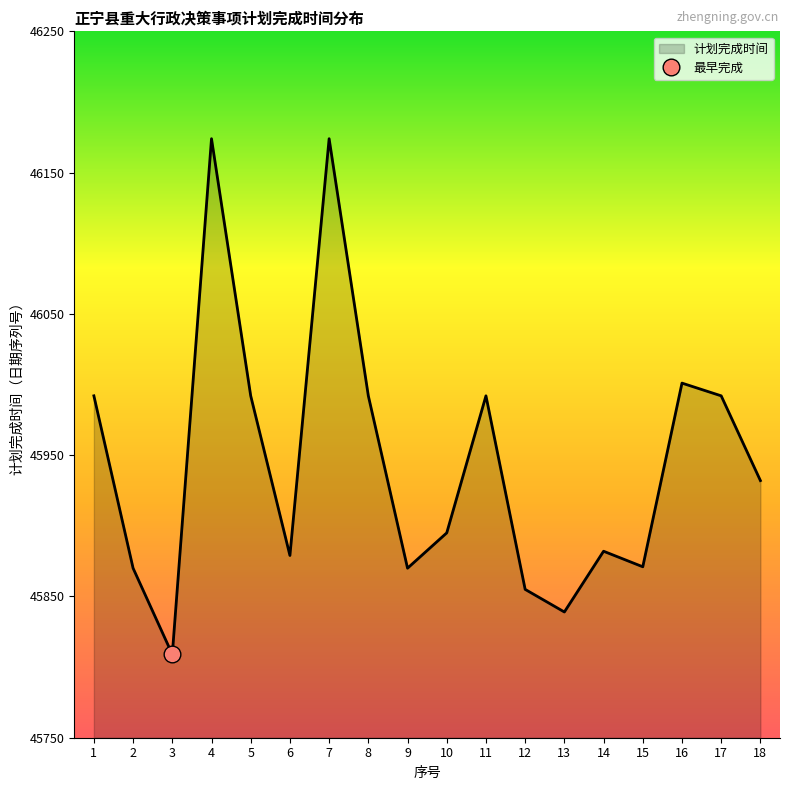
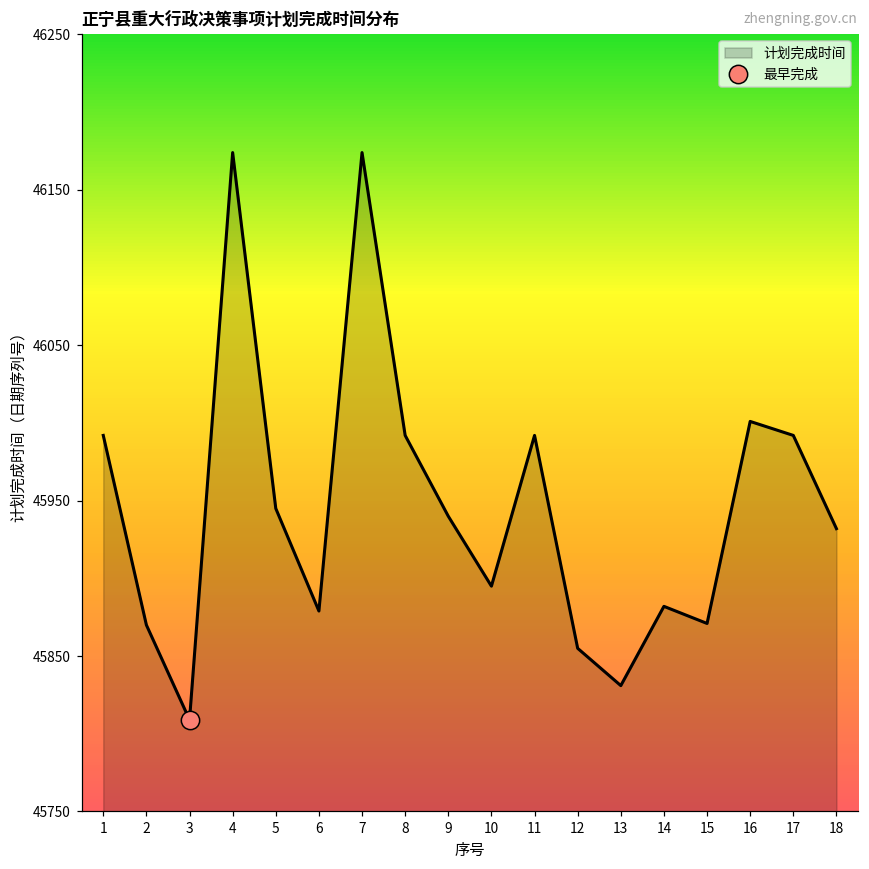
  {
    "计划完成时间": {
      "1": 45992,
      "2": 45870,
      "4": 46174,
-     "5": 45992,
+     "5": 45945,
      "6": 45879,
      "7": 46174,
      "8": 45992,
-     "9": 45870,
+     "9": 45940,
      "10": 45895,
      "11": 45992,
      "12": 45855,
-     "13": 45839,
+     "13": 45831,
      "14": 45882,
      "15": 45871,
      "16": 46001,
      "17": 45992,
      "18": 45932
    }
  }
